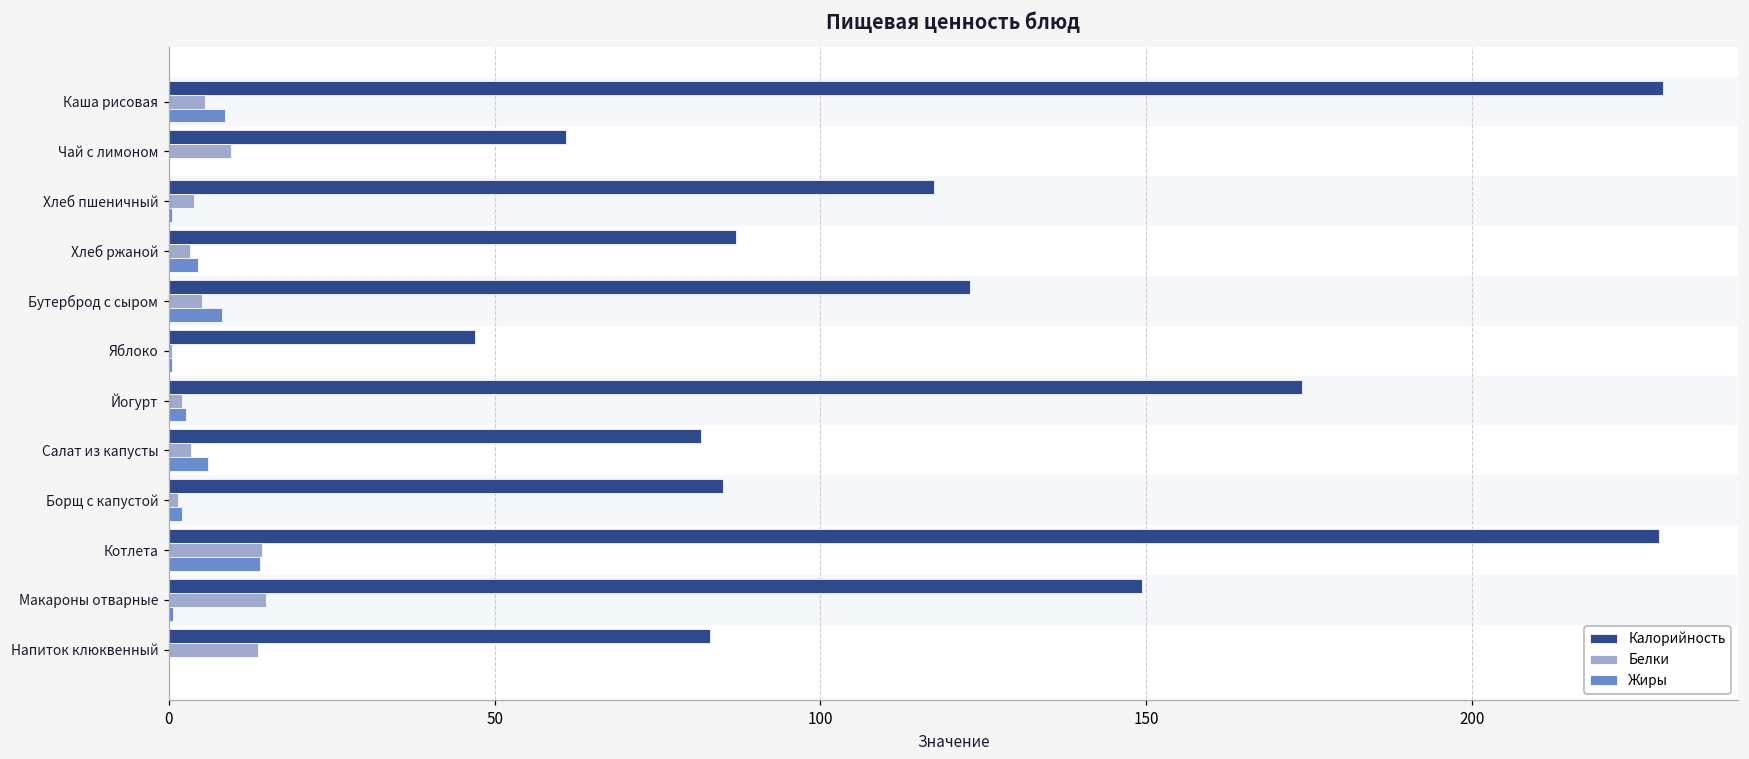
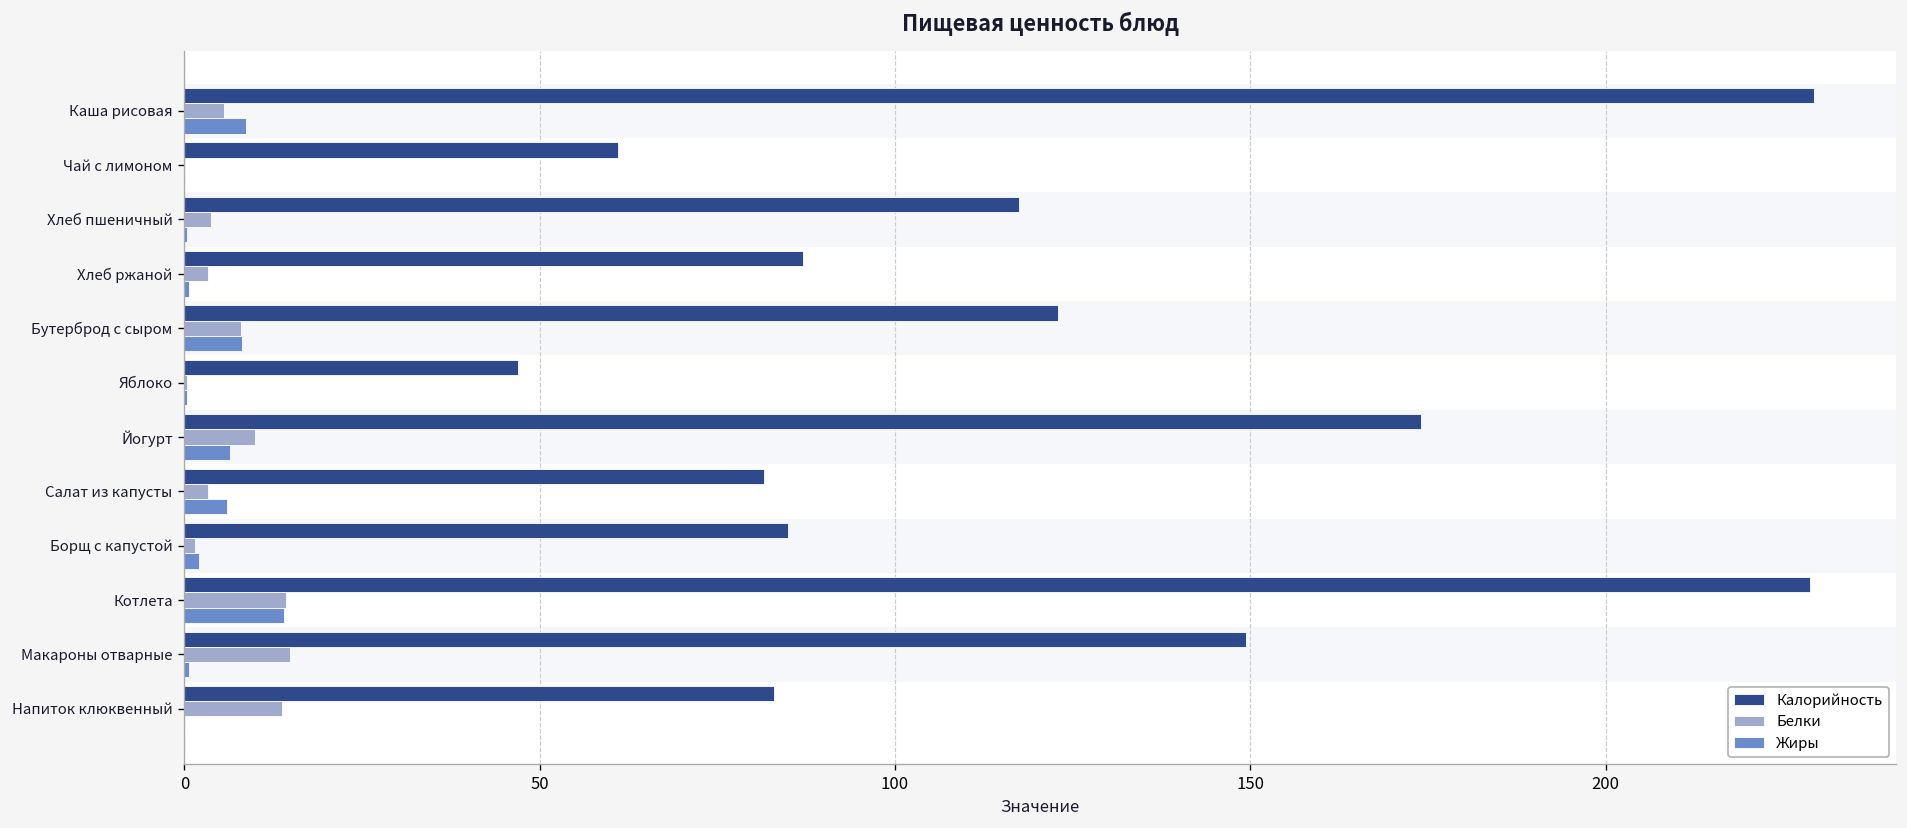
  {
    "Калорийность": {
      "Каша рисовая": 229,
      "Чай с лимоном": 61,
      "Хлеб пшеничный": 118,
      "Хлеб ржаной": 87,
      "Бутерброд с сыром": 123,
      "Яблоко": 47,
      "Йогурт": 174,
      "Салат из капусты": 82,
      "Борщ с капустой": 85,
      "Котлета": 229,
      "Макароны отварные": 149,
      "Напиток клюквенный": 83
    },
    "Белки": {
      "Каша рисовая": 6,
-     "Чай с лимоном": 10,
+     "Чай с лимоном": 0,
      "Хлеб пшеничный": 4,
      "Хлеб ржаной": 3,
-     "Бутерброд с сыром": 5,
-     "Йогурт": 2,
+     "Бутерброд с сыром": 8,
+     "Йогурт": 10,
      "Салат из капусты": 3,
      "Борщ с капустой": 1,
      "Котлета": 14,
      "Макароны отварные": 15,
      "Напиток клюквенный": 14
    },
    "Жиры": {
      "Каша рисовая": 9,
      "Чай с лимоном": 0,
-     "Хлеб ржаной": 5,
+     "Хлеб ржаной": 1,
      "Бутерброд с сыром": 8,
-     "Йогурт": 3,
+     "Йогурт": 6,
      "Салат из капусты": 6,
      "Борщ с капустой": 2,
      "Котлета": 14,
      "Макароны отварные": 1,
      "Напиток клюквенный": 0
    }
  }
